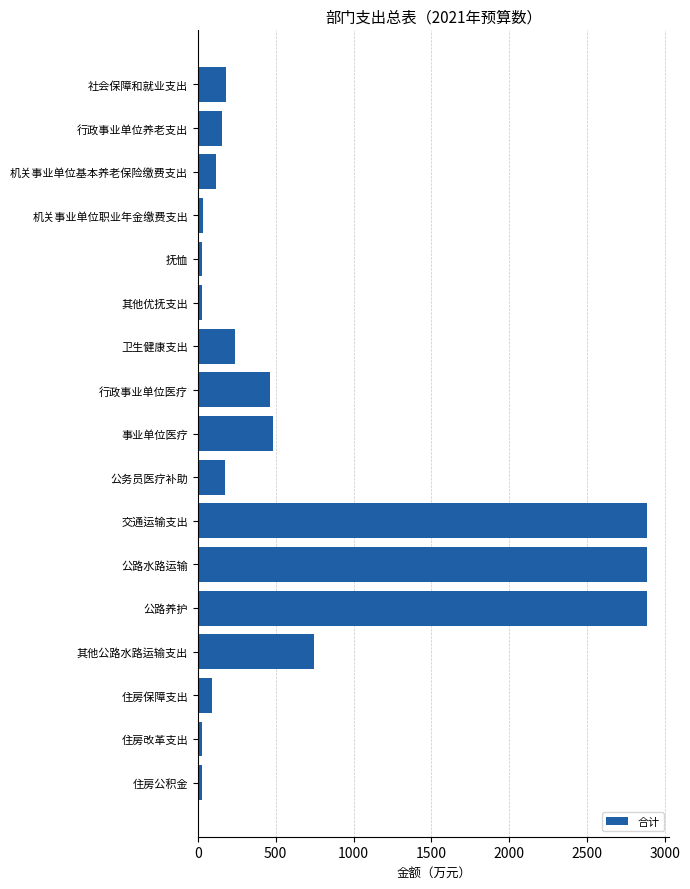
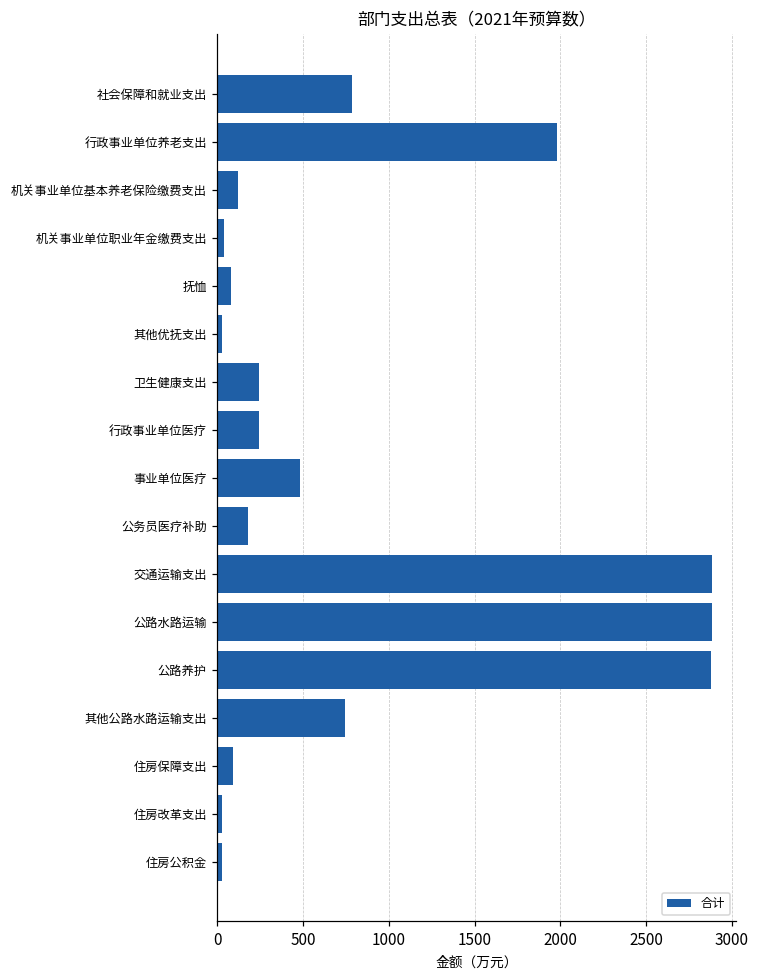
  {
-   "社会保障和就业支出": 180,
-   "行政事业单位养老支出": 160,
+   "社会保障和就业支出": 780,
+   "行政事业单位养老支出": 1980,
    "机关事业单位基本养老保险缴费支出": 120,
    "机关事业单位职业年金缴费支出": 40,
-   "抚恤": 30,
+   "抚恤": 80,
    "其他优抚支出": 30,
    "卫生健康支出": 240,
-   "行政事业单位医疗": 460,
+   "行政事业单位医疗": 240,
    "事业单位医疗": 480,
    "公务员医疗补助": 180,
    "交通运输支出": 2880,
    "公路水路运输": 2880,
    "公路养护": 2880,
    "其他公路水路运输支出": 740,
    "住房保障支出": 90,
    "住房改革支出": 30,
    "住房公积金": 30
  }
